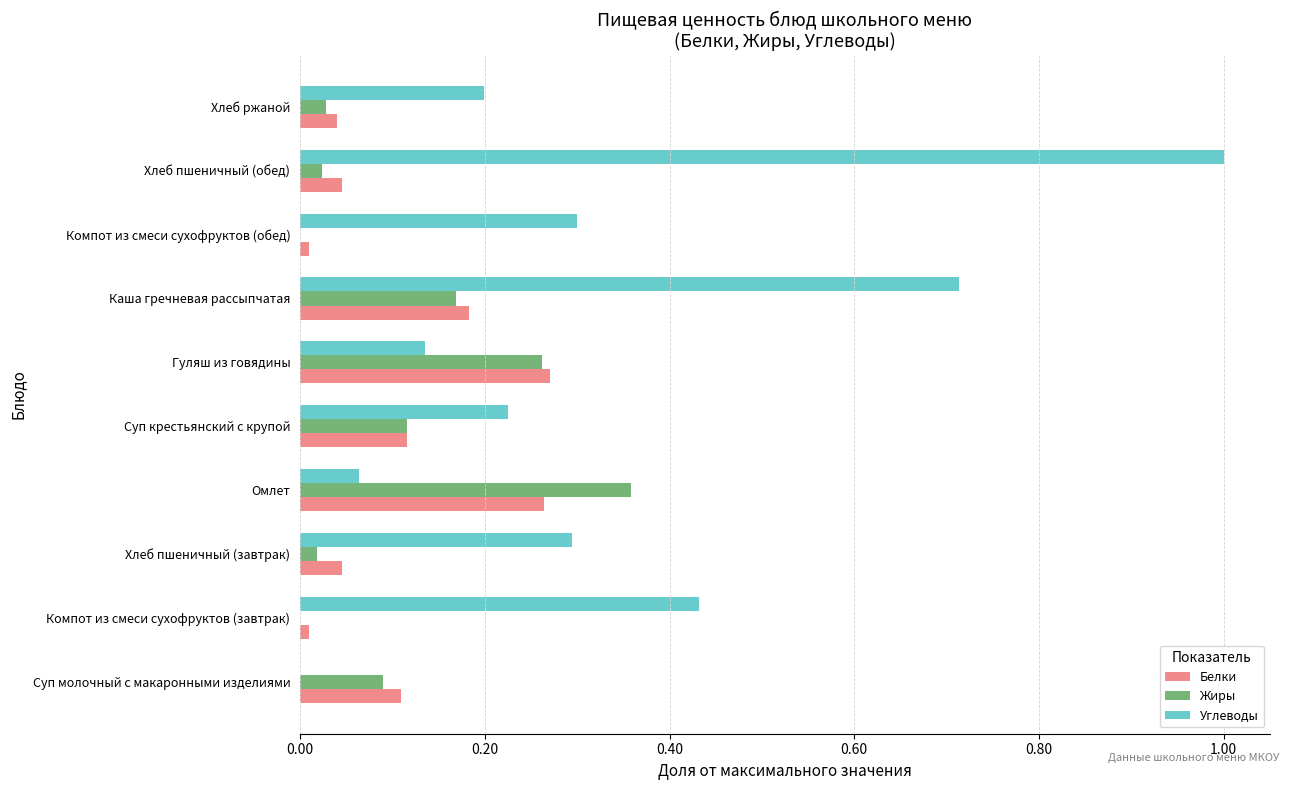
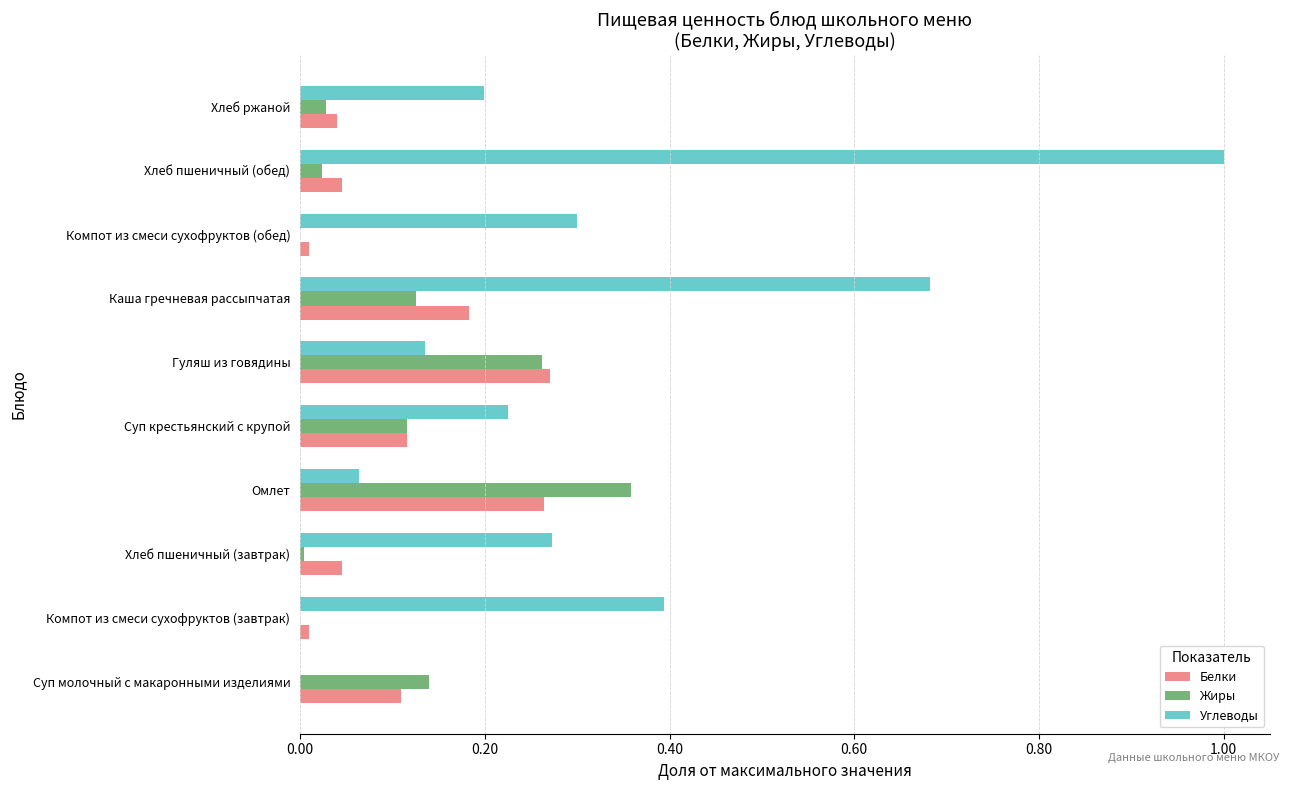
  {
    "Белки": {
      "Хлеб ржаной": 0.04,
      "Хлеб пшеничный (обед)": 0.05,
      "Компот из смеси сухофруктов (обед)": 0.01,
      "Каша гречневая рассыпчатая": 0.18,
      "Гуляш из говядины": 0.27,
      "Суп крестьянский с крупой": 0.12,
      "Омлет": 0.26,
      "Хлеб пшеничный (завтрак)": 0.05,
      "Компот из смеси сухофруктов (завтрак)": 0.01,
      "Суп молочный с макаронными изделиями": 0.11
    },
    "Жиры": {
      "Хлеб ржаной": 0.03,
      "Хлеб пшеничный (обед)": 0.02,
      "Компот из смеси сухофруктов (обед)": 0.00,
-     "Каша гречневая рассыпчатая": 0.17,
+     "Каша гречневая рассыпчатая": 0.13,
      "Гуляш из говядины": 0.26,
      "Суп крестьянский с крупой": 0.12,
      "Омлет": 0.36,
-     "Хлеб пшеничный (завтрак)": 0.02,
+     "Хлеб пшеничный (завтрак)": 0.00,
      "Компот из смеси сухофруктов (завтрак)": 0.00,
-     "Суп молочный с макаронными изделиями": 0.09
+     "Суп молочный с макаронными изделиями": 0.14
    },
    "Углеводы": {
      "Хлеб ржаной": 0.20,
      "Хлеб пшеничный (обед)": 1.00,
      "Компот из смеси сухофруктов (обед)": 0.30,
-     "Каша гречневая рассыпчатая": 0.71,
+     "Каша гречневая рассыпчатая": 0.68,
      "Гуляш из говядины": 0.14,
      "Суп крестьянский с крупой": 0.22,
      "Омлет": 0.06,
-     "Хлеб пшеничный (завтрак)": 0.29,
-     "Компот из смеси сухофруктов (завтрак)": 0.43,
+     "Хлеб пшеничный (завтрак)": 0.27,
+     "Компот из смеси сухофруктов (завтрак)": 0.39,
      "Суп молочный с макаронными изделиями": 0.00
    }
  }
